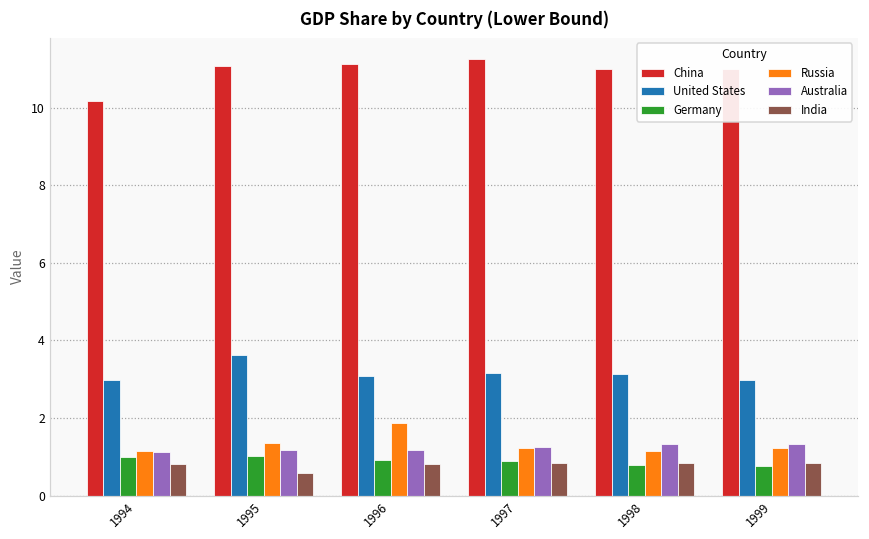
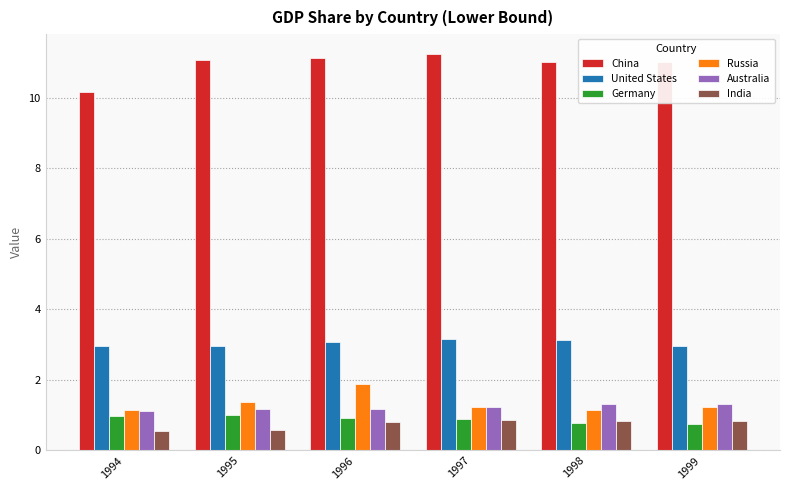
  {
    "China": {
      "1994": 10.2,
      "1995": 11.1,
      "1996": 11.1,
      "1997": 11.2,
      "1998": 11.0
    },
    "United States": {
      "1994": 3.0,
-     "1995": 3.6,
+     "1995": 3.0,
      "1996": 3.1,
      "1997": 3.2,
      "1998": 3.1,
      "1999": 3.0
    },
    "Germany": {
      "1994": 1.0,
      "1995": 1.0,
      "1996": 0.9,
      "1997": 0.9,
      "1998": 0.8,
      "1999": 0.8
    },
    "Russia": {
      "1994": 1.2,
      "1995": 1.4,
      "1996": 1.9,
      "1997": 1.2,
      "1998": 1.2,
      "1999": 1.2
    },
    "Australia": {
      "1994": 1.1,
      "1995": 1.2,
      "1996": 1.2,
      "1997": 1.2,
      "1998": 1.3,
      "1999": 1.3
    },
    "India": {
-     "1994": 0.8,
+     "1994": 0.5,
      "1995": 0.6,
      "1996": 0.8,
      "1997": 0.9,
      "1998": 0.8,
      "1999": 0.8
    }
  }
